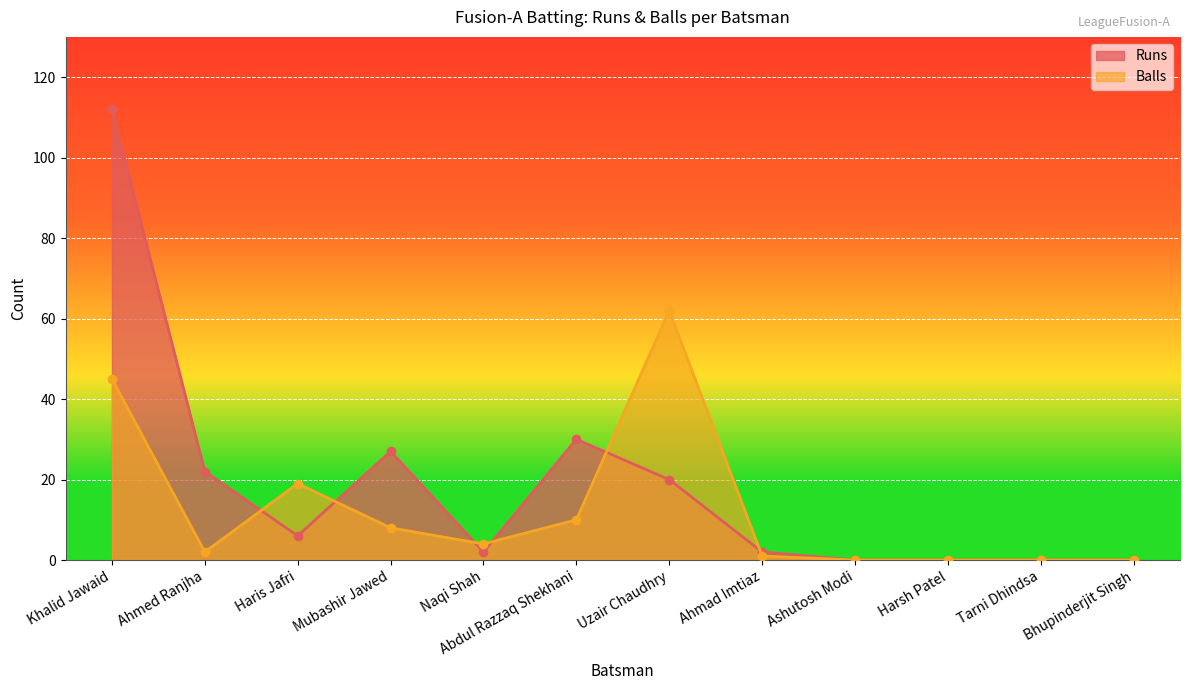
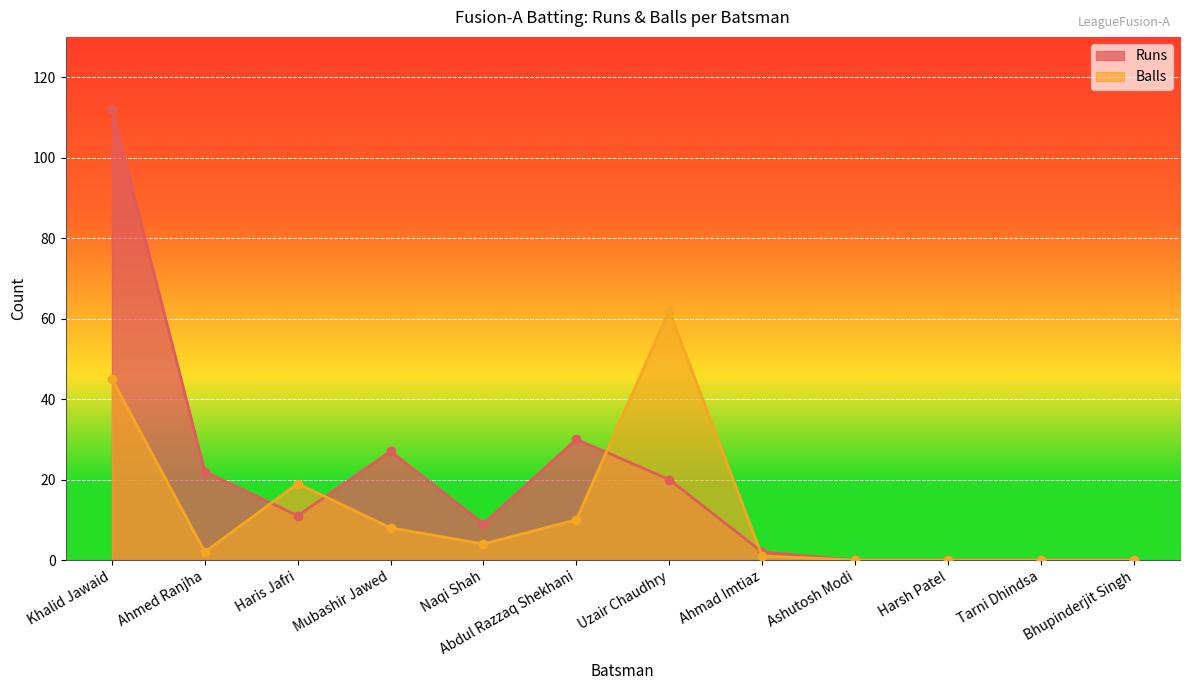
  {
    "Runs": {
      "Khalid Jawaid": 112,
      "Ahmed Ranjha": 22,
-     "Haris Jafri": 6,
+     "Haris Jafri": 11,
      "Mubashir Jawed": 27,
-     "Naqi Shah": 2,
+     "Naqi Shah": 9,
      "Abdul Razzaq Shekhani": 30,
      "Uzair Chaudhry": 20,
      "Ahmad Imtiaz": 2
    },
    "Balls": {
      "Khalid Jawaid": 45,
      "Ahmed Ranjha": 2,
      "Haris Jafri": 19,
      "Mubashir Jawed": 8,
      "Naqi Shah": 4,
      "Abdul Razzaq Shekhani": 10,
      "Uzair Chaudhry": 62,
      "Ahmad Imtiaz": 1
    }
  }
